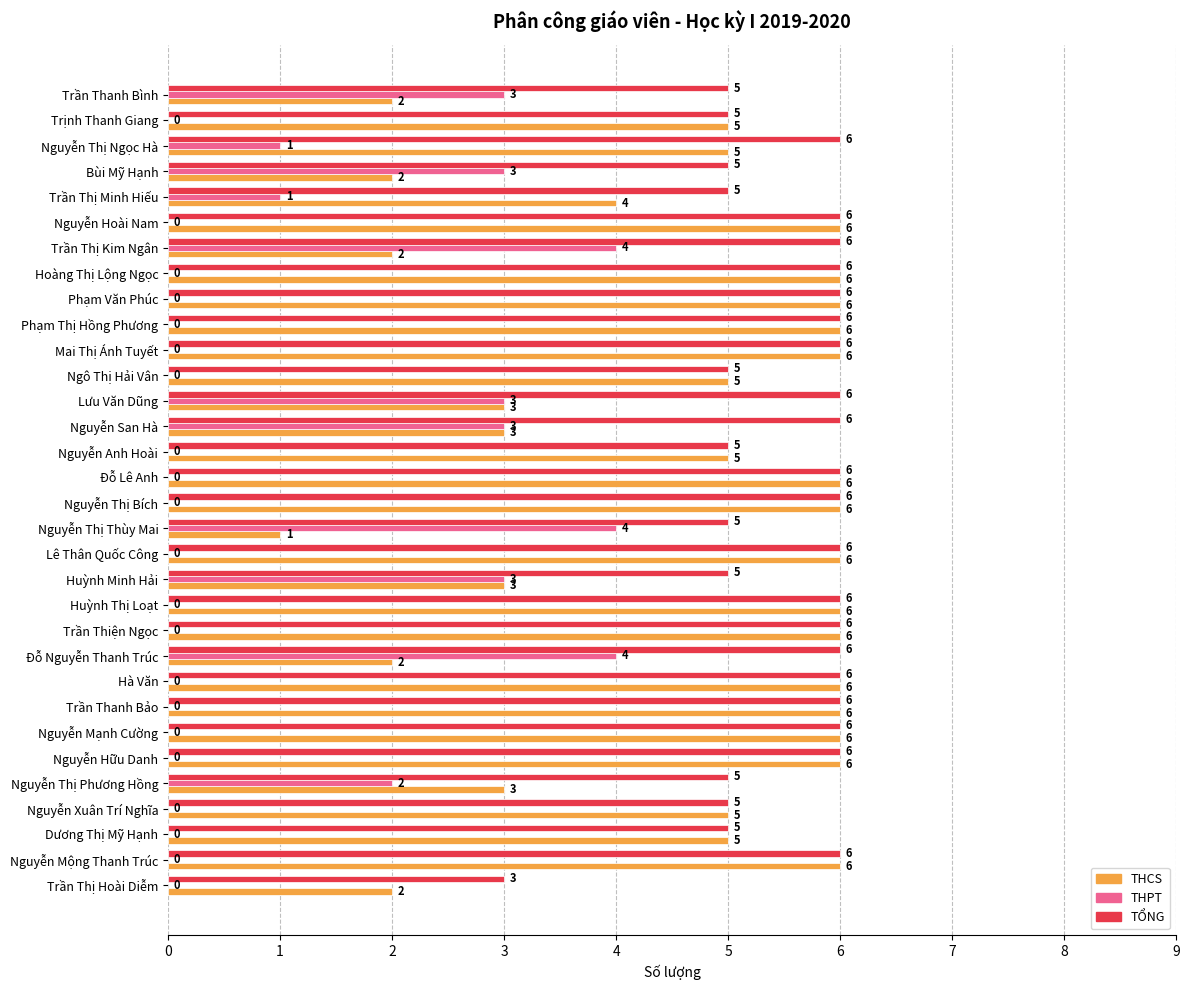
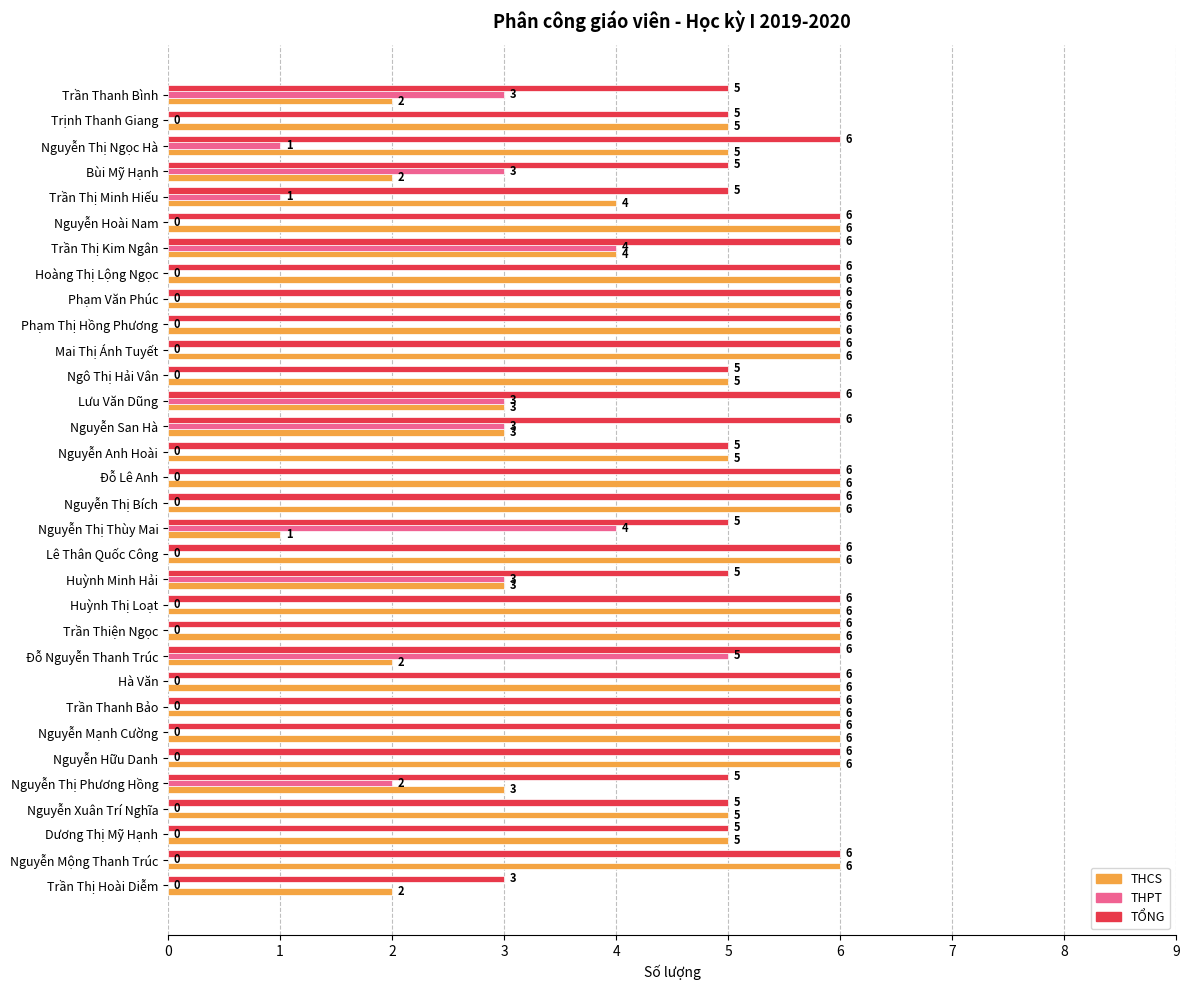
  {
    "THCS": {
      "Trần Thanh Bình": 2,
      "Trịnh Thanh Giang": 5,
      "Nguyễn Thị Ngọc Hà": 5,
      "Bùi Mỹ Hạnh": 2,
      "Trần Thị Minh Hiếu": 4,
      "Nguyễn Hoài Nam": 6,
-     "Trần Thị Kim Ngân": 2,
+     "Trần Thị Kim Ngân": 4,
      "Hoàng Thị Lộng Ngọc": 6,
      "Phạm Văn Phúc": 6,
      "Phạm Thị Hồng Phương": 6,
      "Mai Thị Ánh Tuyết": 6,
      "Ngô Thị Hải Vân": 5,
      "Nguyễn Anh Hoài": 5,
      "Đỗ Lê Anh": 6,
      "Nguyễn Thị Bích": 6,
      "Nguyễn Thị Thùy Mai": 1,
      "Lê Thân Quốc Công": 6,
      "Huỳnh Thị Loạt": 6,
      "Trần Thiện Ngọc": 6,
      "Đỗ Nguyễn Thanh Trúc": 2,
      "Hà Văn": 6,
      "Trần Thanh Bảo": 6,
      "Nguyễn Mạnh Cường": 6,
      "Nguyễn Hữu Danh": 6,
      "Nguyễn Thị Phương Hồng": 3,
      "Nguyễn Xuân Trí Nghĩa": 5,
      "Dương Thị Mỹ Hạnh": 5,
      "Nguyễn Mộng Thanh Trúc": 6,
      "Trần Thị Hoài Diễm": 2
    },
    "THPT": {
      "Trần Thanh Bình": 3,
      "Trịnh Thanh Giang": 0,
      "Nguyễn Thị Ngọc Hà": 1,
      "Bùi Mỹ Hạnh": 3,
      "Trần Thị Minh Hiếu": 1,
      "Nguyễn Hoài Nam": 0,
      "Hoàng Thị Lộng Ngọc": 0,
      "Phạm Văn Phúc": 0,
      "Phạm Thị Hồng Phương": 0,
      "Mai Thị Ánh Tuyết": 0,
      "Ngô Thị Hải Vân": 0,
      "Nguyễn Anh Hoài": 0,
      "Đỗ Lê Anh": 0,
      "Nguyễn Thị Bích": 0,
      "Nguyễn Thị Thùy Mai": 4,
      "Lê Thân Quốc Công": 0,
      "Huỳnh Thị Loạt": 0,
      "Trần Thiện Ngọc": 0,
-     "Đỗ Nguyễn Thanh Trúc": 4,
+     "Đỗ Nguyễn Thanh Trúc": 5,
      "Hà Văn": 0,
      "Trần Thanh Bảo": 0,
      "Nguyễn Mạnh Cường": 0,
      "Nguyễn Hữu Danh": 0,
      "Nguyễn Thị Phương Hồng": 2,
      "Nguyễn Xuân Trí Nghĩa": 0,
      "Dương Thị Mỹ Hạnh": 0,
      "Nguyễn Mộng Thanh Trúc": 0,
      "Trần Thị Hoài Diễm": 0
    },
    "TỔNG": {
      "Trần Thanh Bình": 5,
      "Trịnh Thanh Giang": 5,
      "Nguyễn Thị Ngọc Hà": 6,
      "Bùi Mỹ Hạnh": 5,
      "Trần Thị Minh Hiếu": 5,
      "Nguyễn Hoài Nam": 6,
      "Trần Thị Kim Ngân": 6,
      "Hoàng Thị Lộng Ngọc": 6,
      "Phạm Văn Phúc": 6,
      "Phạm Thị Hồng Phương": 6,
      "Mai Thị Ánh Tuyết": 6,
      "Ngô Thị Hải Vân": 5,
      "Lưu Văn Dũng": 6,
      "Nguyễn San Hà": 6,
      "Nguyễn Anh Hoài": 5,
      "Đỗ Lê Anh": 6,
      "Nguyễn Thị Bích": 6,
      "Nguyễn Thị Thùy Mai": 5,
      "Lê Thân Quốc Công": 6,
      "Huỳnh Minh Hải": 5,
      "Huỳnh Thị Loạt": 6,
      "Trần Thiện Ngọc": 6,
      "Đỗ Nguyễn Thanh Trúc": 6,
      "Hà Văn": 6,
      "Trần Thanh Bảo": 6,
      "Nguyễn Mạnh Cường": 6,
      "Nguyễn Hữu Danh": 6,
      "Nguyễn Thị Phương Hồng": 5,
      "Nguyễn Xuân Trí Nghĩa": 5,
      "Dương Thị Mỹ Hạnh": 5,
      "Nguyễn Mộng Thanh Trúc": 6,
      "Trần Thị Hoài Diễm": 3
    }
  }
